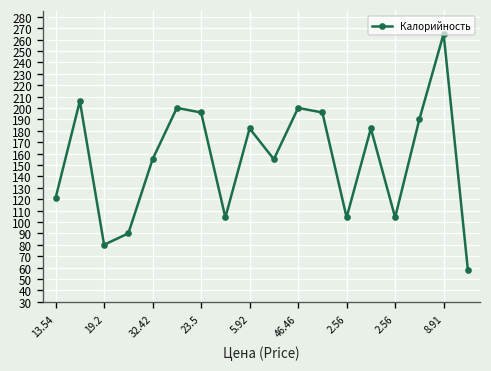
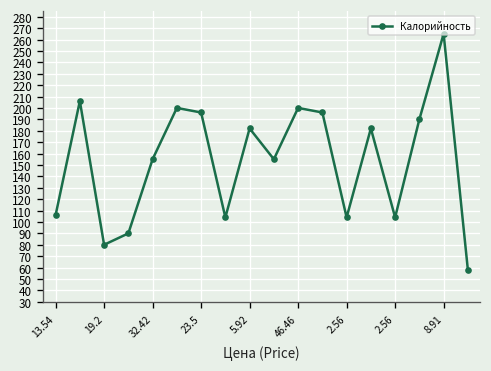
  {
-   "13.54": 120,
+   "13.54": 110,
    "19.2": 80
  }
